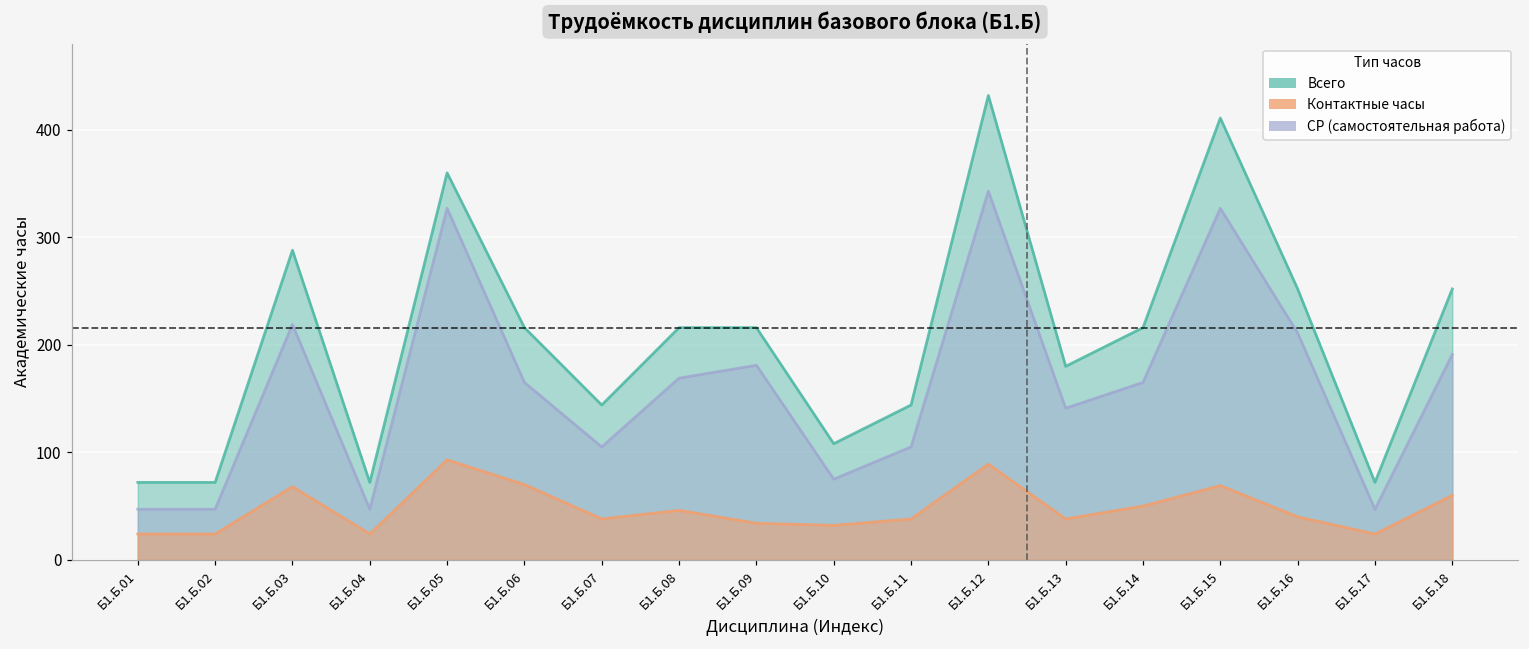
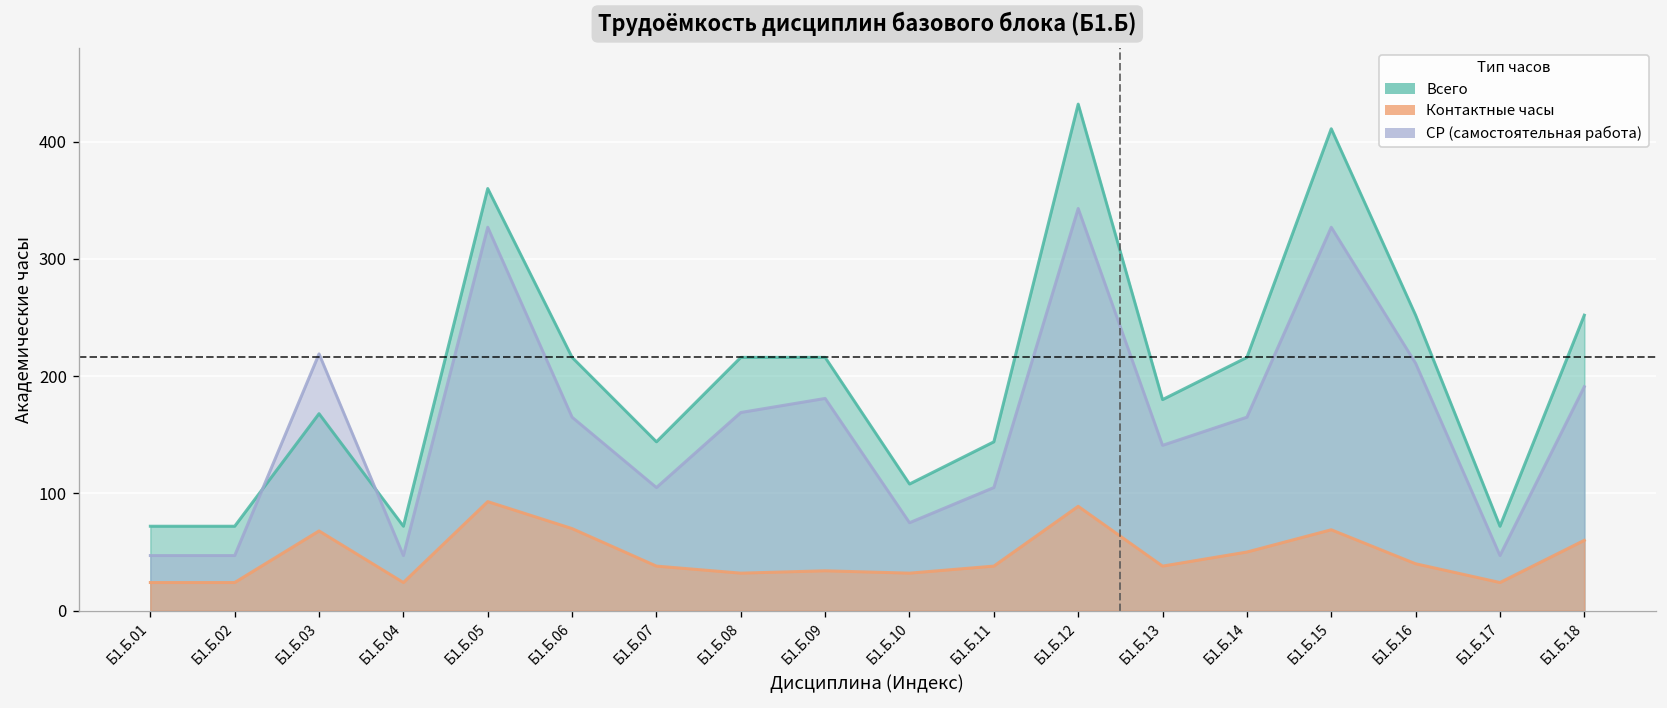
  {
    "Всего": {
      "Б1.Б.01": 70,
      "Б1.Б.02": 70,
-     "Б1.Б.03": 290,
+     "Б1.Б.03": 170,
      "Б1.Б.04": 70,
      "Б1.Б.05": 360,
      "Б1.Б.06": 220,
      "Б1.Б.07": 140,
      "Б1.Б.08": 220,
      "Б1.Б.09": 220,
      "Б1.Б.10": 110,
      "Б1.Б.11": 140,
      "Б1.Б.12": 430,
      "Б1.Б.13": 180,
      "Б1.Б.14": 220,
      "Б1.Б.15": 410,
      "Б1.Б.16": 250,
      "Б1.Б.17": 70,
      "Б1.Б.18": 250
    },
    "СР (самостоятельная работа)": {
      "Б1.Б.01": 50,
      "Б1.Б.02": 50,
      "Б1.Б.03": 220,
      "Б1.Б.04": 50,
      "Б1.Б.05": 330,
      "Б1.Б.06": 170,
      "Б1.Б.07": 110,
      "Б1.Б.08": 170,
      "Б1.Б.09": 180,
      "Б1.Б.10": 80,
      "Б1.Б.11": 110,
      "Б1.Б.12": 340,
      "Б1.Б.13": 140,
      "Б1.Б.14": 170,
      "Б1.Б.15": 330,
      "Б1.Б.16": 210,
      "Б1.Б.17": 50,
      "Б1.Б.18": 190
    },
    "Контактные часы": {
      "Б1.Б.01": 20,
      "Б1.Б.02": 20,
      "Б1.Б.03": 70,
      "Б1.Б.04": 20,
      "Б1.Б.05": 90,
      "Б1.Б.06": 70,
      "Б1.Б.07": 40,
-     "Б1.Б.08": 50,
+     "Б1.Б.08": 30,
      "Б1.Б.09": 30,
      "Б1.Б.10": 30,
      "Б1.Б.11": 40,
      "Б1.Б.12": 90,
      "Б1.Б.13": 40,
      "Б1.Б.14": 50,
      "Б1.Б.15": 70,
      "Б1.Б.16": 40,
      "Б1.Б.17": 20,
      "Б1.Б.18": 60
    }
  }
